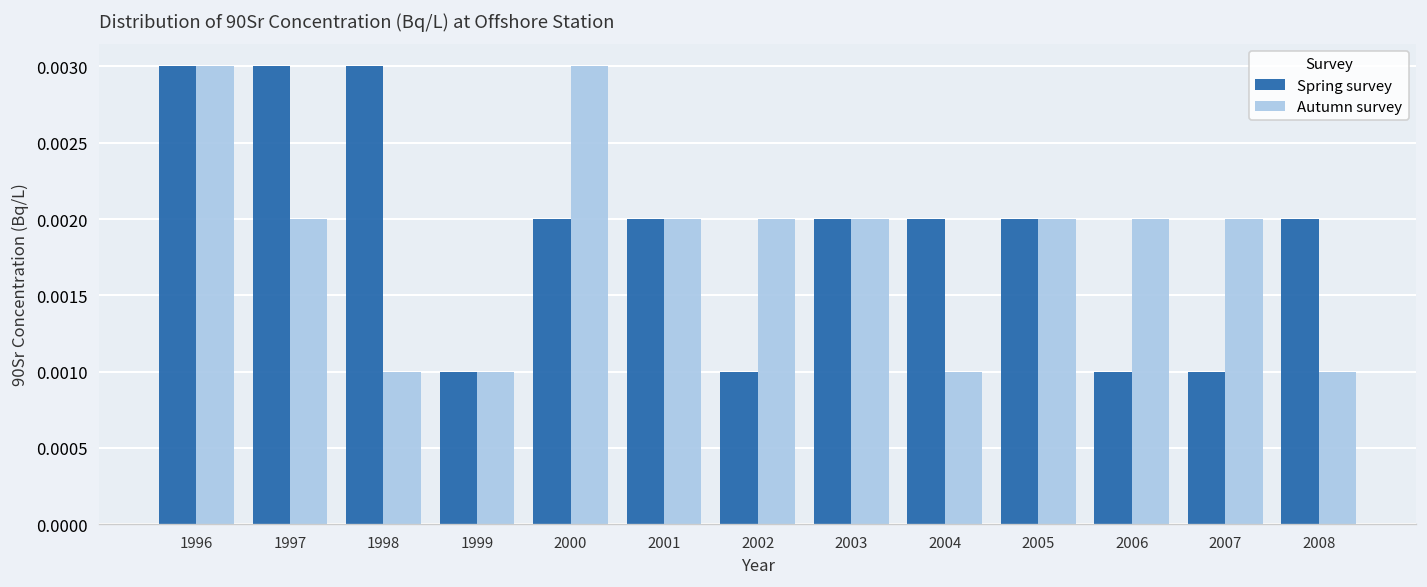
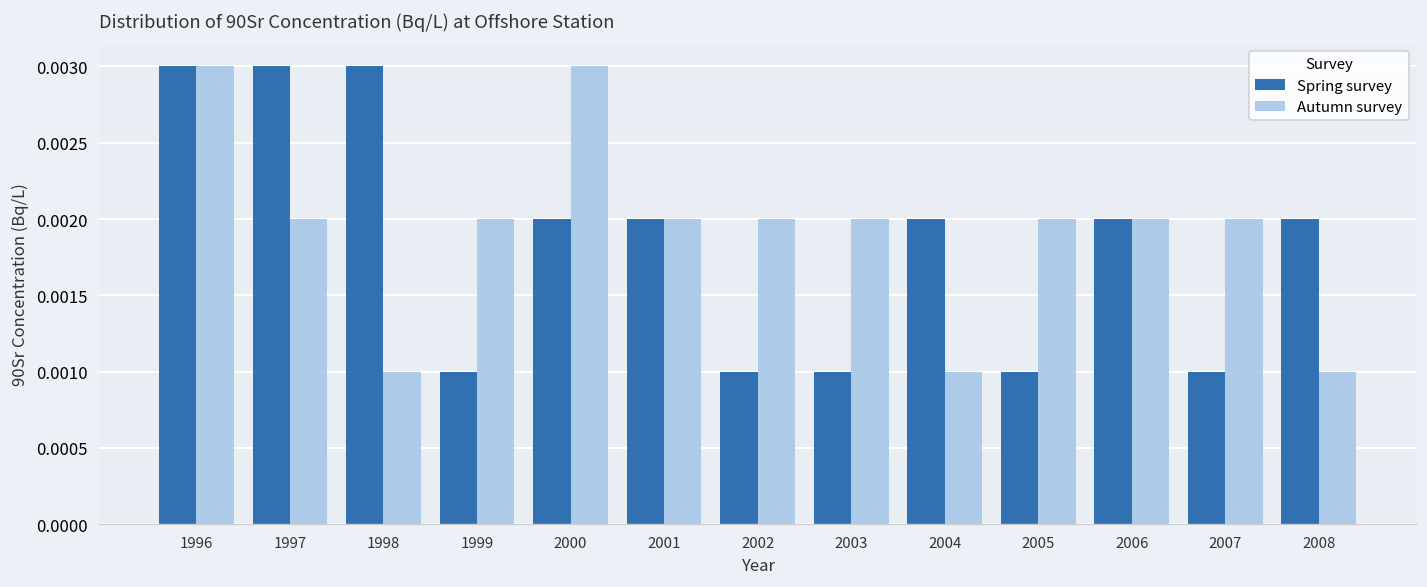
  {
    "Spring survey": {
      "1996": 0.003,
      "1997": 0.003,
      "1998": 0.003,
      "1999": 0.001,
      "2000": 0.002,
      "2001": 0.002,
      "2002": 0.001,
-     "2003": 0.002,
+     "2003": 0.001,
      "2004": 0.002,
-     "2005": 0.002,
-     "2006": 0.001,
+     "2005": 0.001,
+     "2006": 0.002,
      "2007": 0.001,
      "2008": 0.002
    },
    "Autumn survey": {
      "1996": 0.003,
      "1997": 0.002,
      "1998": 0.001,
-     "1999": 0.001,
+     "1999": 0.002,
      "2000": 0.003,
      "2001": 0.002,
      "2002": 0.002,
      "2003": 0.002,
      "2004": 0.001,
      "2005": 0.002,
      "2006": 0.002,
      "2007": 0.002,
      "2008": 0.001
    }
  }
